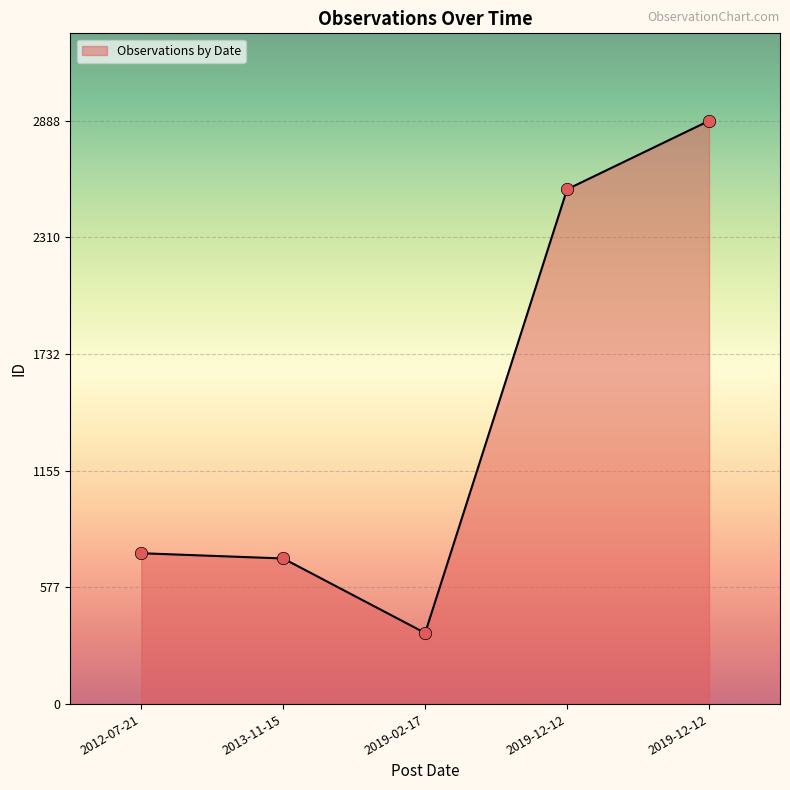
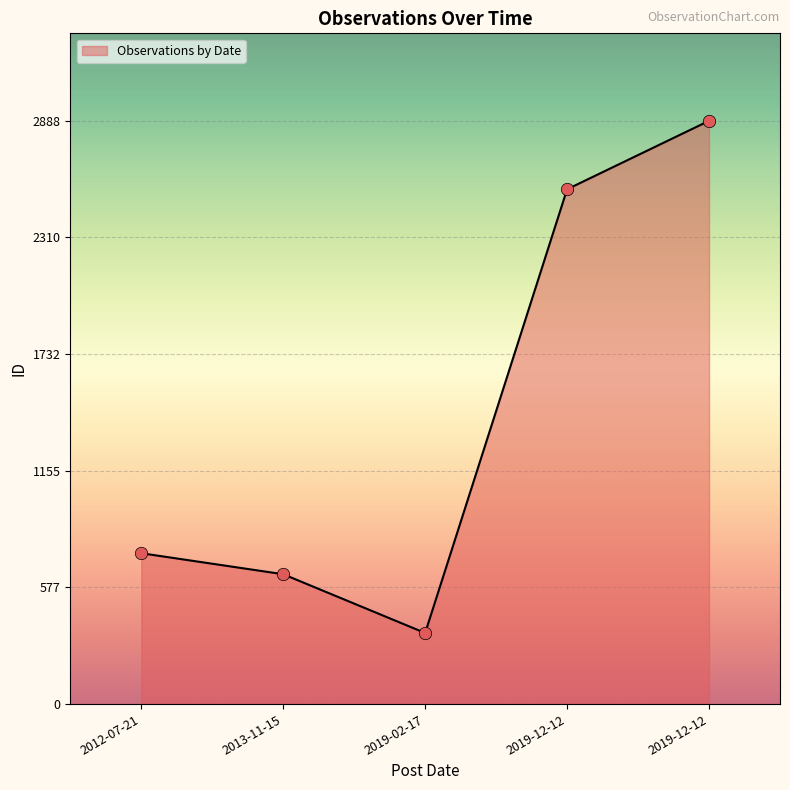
  {
    "2012-07-21": 750,
-   "2013-11-15": 720,
+   "2013-11-15": 640,
    "2019-02-17": 350
  }
